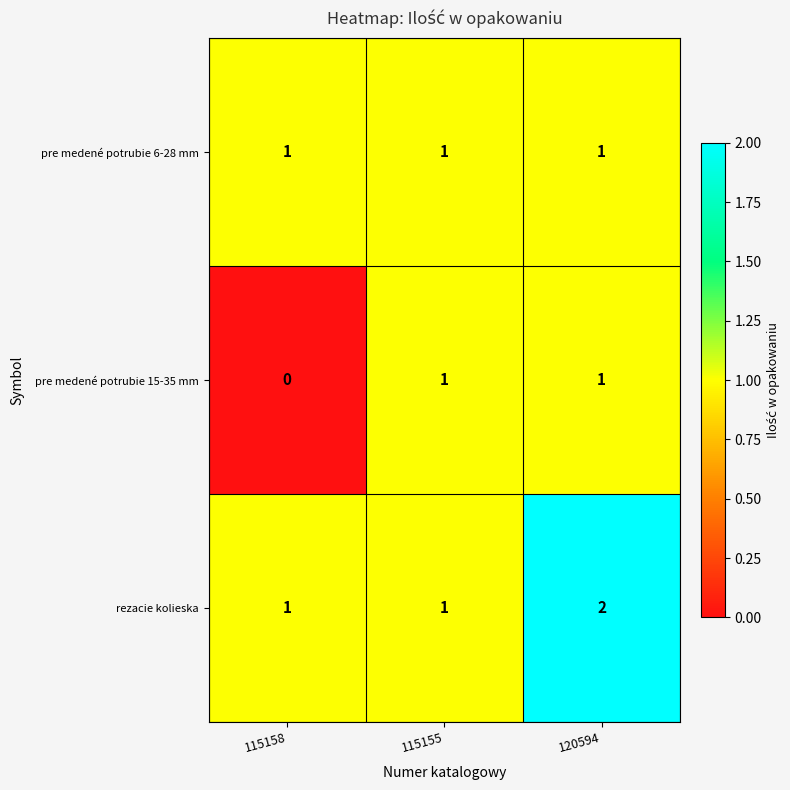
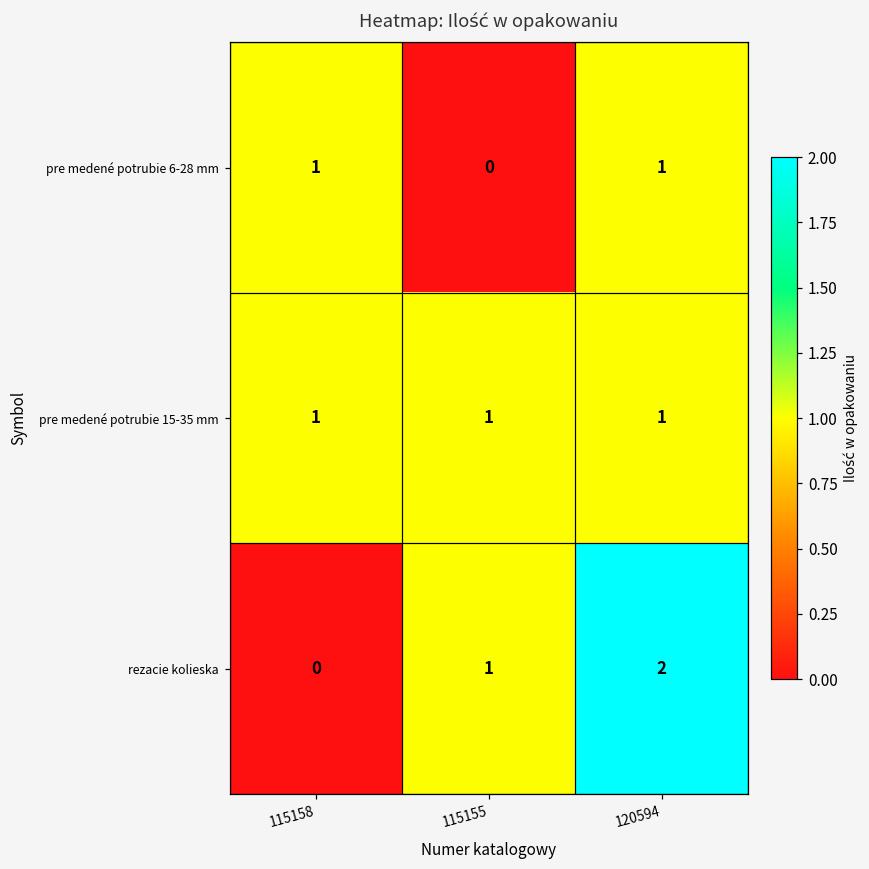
  {
    "pre medené potrubie 6-28 mm": {
      "115158": 1,
-     "115155": 1,
+     "115155": 0,
      "120594": 1
    },
    "pre medené potrubie 15-35 mm": {
-     "115158": 0,
+     "115158": 1,
      "115155": 1,
      "120594": 1
    },
    "rezacie kolieska": {
-     "115158": 1,
+     "115158": 0,
      "115155": 1,
      "120594": 2
    }
  }
